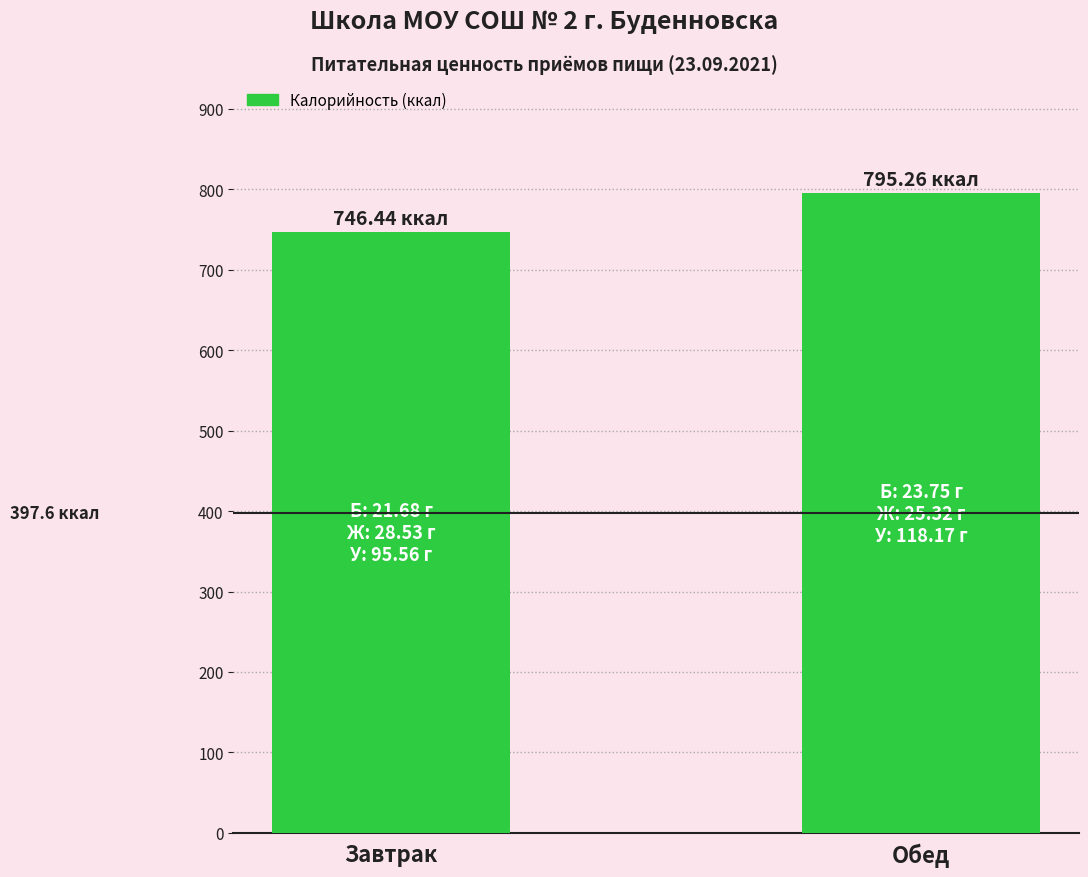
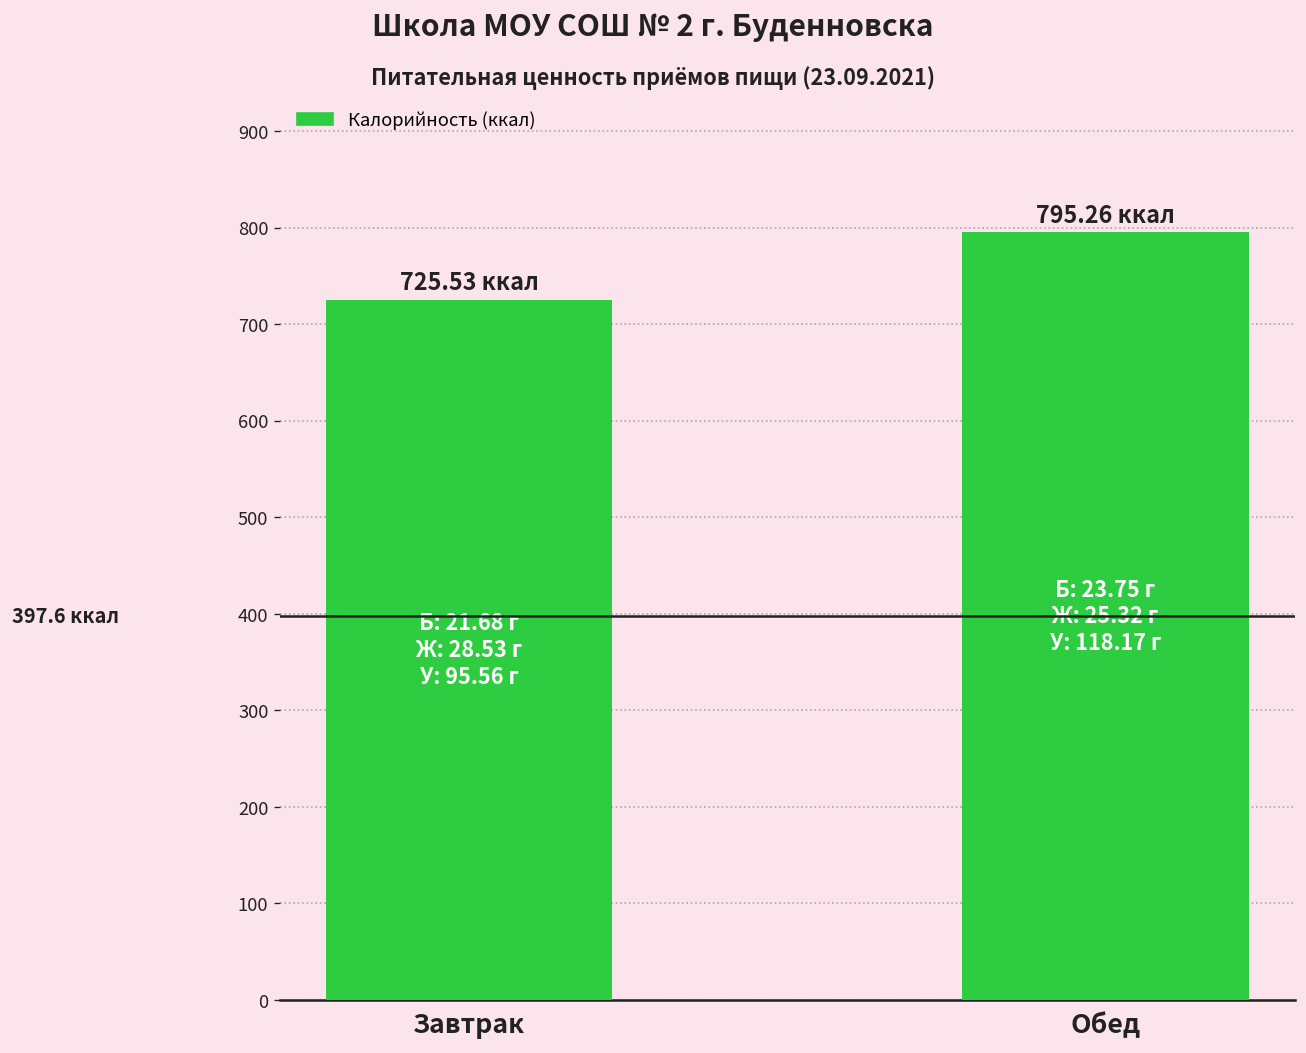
  {
-   "Завтрак": 746.44,
+   "Завтрак": 725.53,
    "Обед": 795.26
  }
